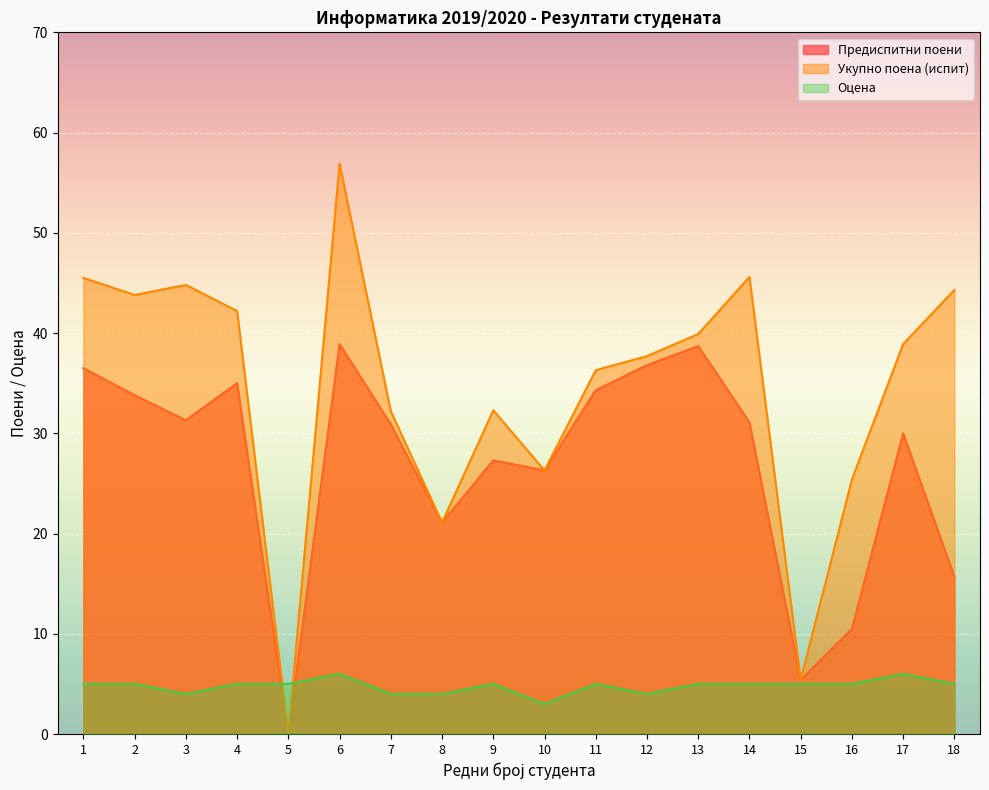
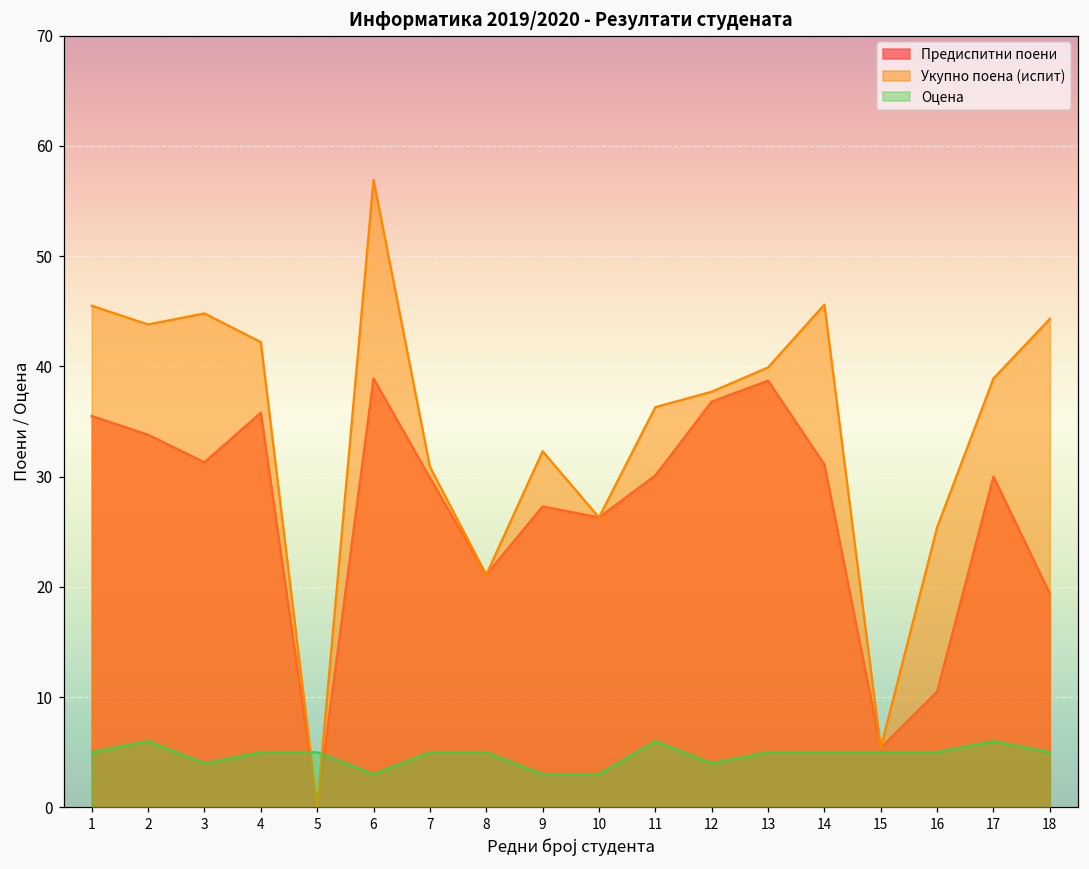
  {
    "Предиспитни поени": {
-     "1": 36.5,
+     "1": 35.5,
      "2": 33.8,
      "3": 31.3,
-     "4": 35.0,
+     "4": 35.8,
      "6": 38.9,
-     "7": 30.9,
+     "7": 29.9,
      "9": 27.3,
-     "11": 34.3,
+     "11": 30.1,
      "12": 36.8,
      "13": 38.7,
      "14": 31.1,
      "16": 10.5,
      "17": 30.0,
-     "18": 15.7
+     "18": 19.4
    },
    "Укупно поена (испит)": {
      "1": 45.5,
      "2": 43.8,
      "3": 44.8,
      "4": 42.2,
      "6": 56.9,
-     "7": 32.2,
+     "7": 30.9,
      "9": 32.3,
      "11": 36.3,
      "12": 37.7,
      "13": 39.9,
      "14": 45.6,
      "16": 25.4,
      "17": 38.9,
      "18": 44.3
    },
    "Оцена": {
      "1": 5,
-     "2": 5,
+     "2": 6,
      "3": 4,
      "4": 5,
      "5": 5,
-     "6": 6,
-     "7": 4,
-     "8": 4,
-     "9": 5,
+     "6": 3,
+     "7": 5,
+     "8": 5,
+     "9": 3,
      "10": 3,
-     "11": 5,
+     "11": 6,
      "12": 4,
      "13": 5,
      "14": 5,
      "15": 5,
      "16": 5,
      "17": 6,
      "18": 5
    }
  }
